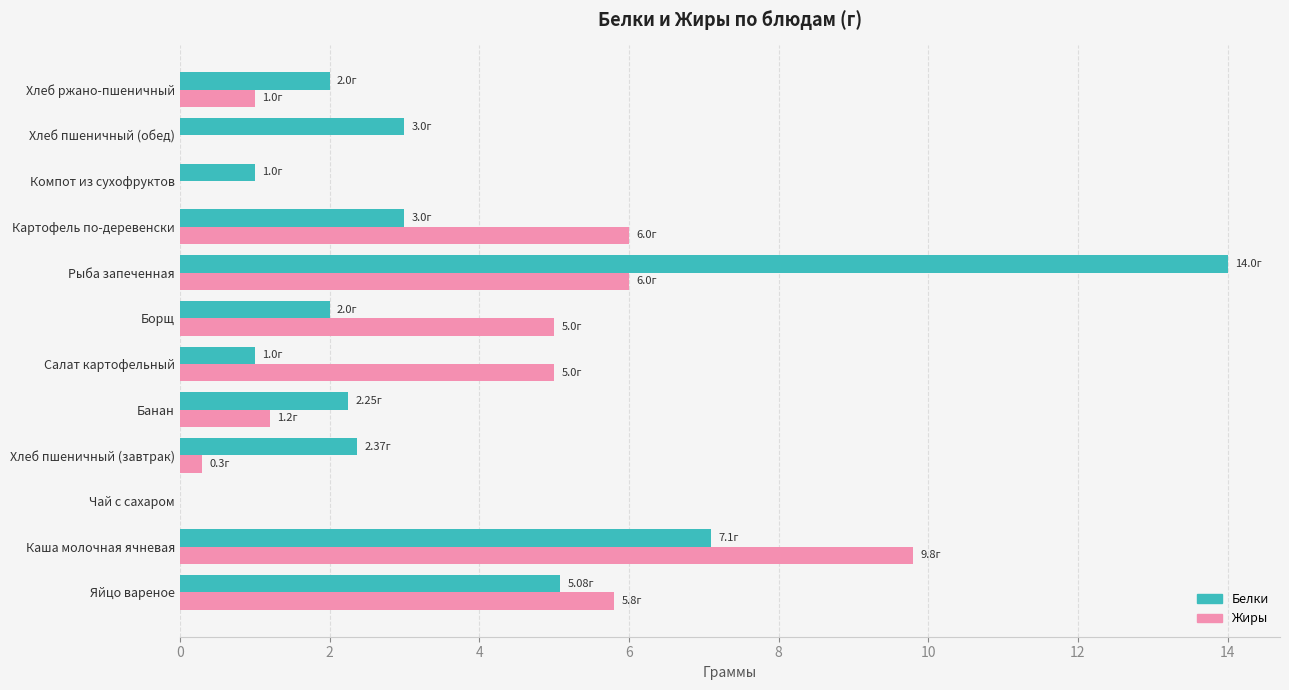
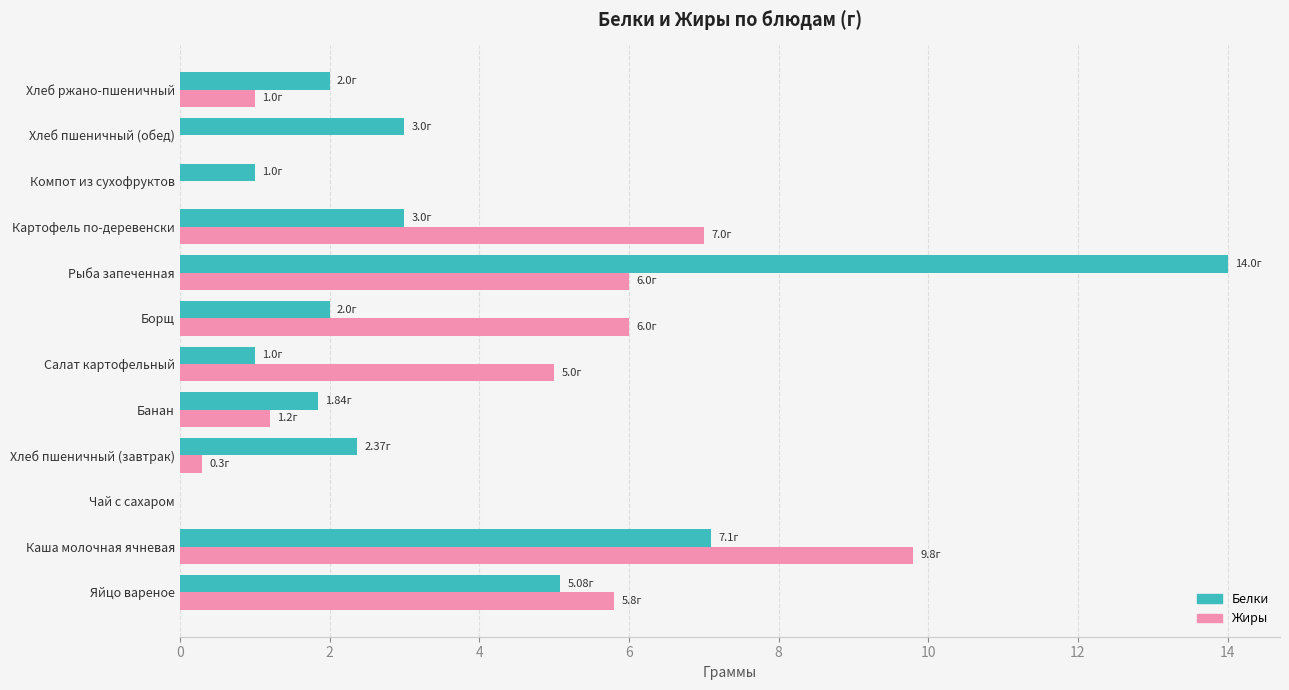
  {
    "Белки": {
      "Хлеб ржано-пшеничный": "2.0г",
      "Хлеб пшеничный (обед)": "3.0г",
      "Компот из сухофруктов": "1.0г",
      "Картофель по-деревенски": "3.0г",
      "Рыба запеченная": "14.0г",
      "Борщ": "2.0г",
      "Салат картофельный": "1.0г",
-     "Банан": "2.25г",
+     "Банан": "1.84г",
      "Хлеб пшеничный (завтрак)": "2.37г",
      "Каша молочная ячневая": "7.1г",
      "Яйцо вареное": "5.08г"
    },
    "Жиры": {
      "Хлеб ржано-пшеничный": "1.0г",
-     "Картофель по-деревенски": "6.0г",
+     "Картофель по-деревенски": "7.0г",
      "Рыба запеченная": "6.0г",
-     "Борщ": "5.0г",
+     "Борщ": "6.0г",
      "Салат картофельный": "5.0г",
      "Банан": "1.2г",
      "Хлеб пшеничный (завтрак)": "0.3г",
      "Каша молочная ячневая": "9.8г",
      "Яйцо вареное": "5.8г"
    }
  }
